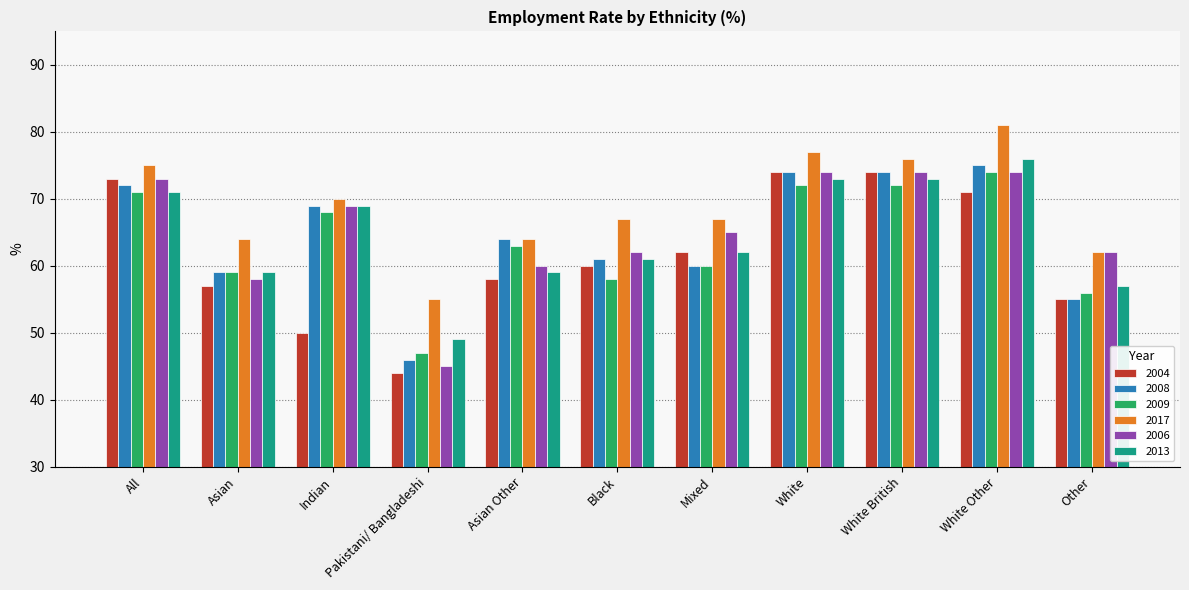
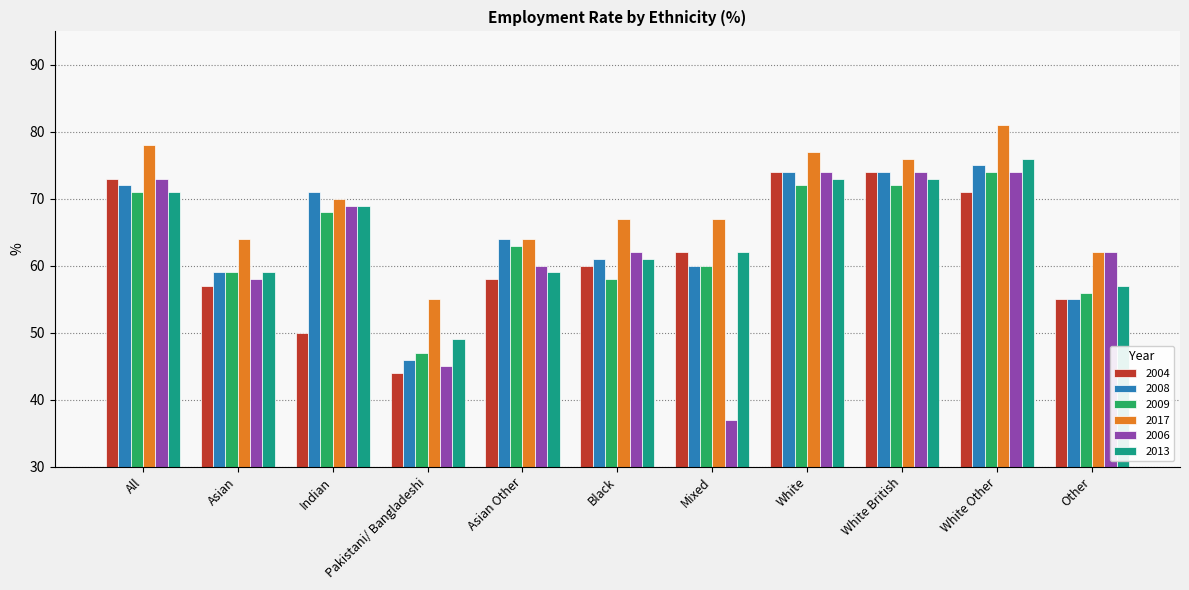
  {
    "2004": {
      "All": 73,
      "Asian": 57,
      "Indian": 50,
      "Pakistani/ Bangladeshi": 44,
      "Asian Other": 58,
      "Black": 60,
      "Mixed": 62,
      "White": 74,
      "White British": 74,
      "White Other": 71,
      "Other": 55
    },
    "2008": {
      "All": 72,
      "Asian": 59,
-     "Indian": 69,
+     "Indian": 71,
      "Pakistani/ Bangladeshi": 46,
      "Asian Other": 64,
      "Black": 61,
      "Mixed": 60,
      "White": 74,
      "White British": 74,
      "White Other": 75,
      "Other": 55
    },
    "2017": {
-     "All": 75,
+     "All": 78,
      "Asian": 64,
      "Indian": 70,
      "Pakistani/ Bangladeshi": 55,
      "Asian Other": 64,
      "Black": 67,
      "Mixed": 67,
      "White": 77,
      "White British": 76,
      "White Other": 81,
      "Other": 62
    },
    "2006": {
      "All": 73,
      "Asian": 58,
      "Indian": 69,
      "Pakistani/ Bangladeshi": 45,
      "Asian Other": 60,
      "Black": 62,
-     "Mixed": 65,
+     "Mixed": 37,
      "White": 74,
      "White British": 74,
      "White Other": 74,
      "Other": 62
    }
  }
